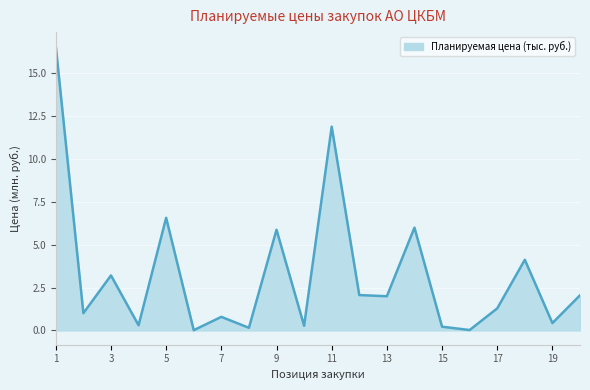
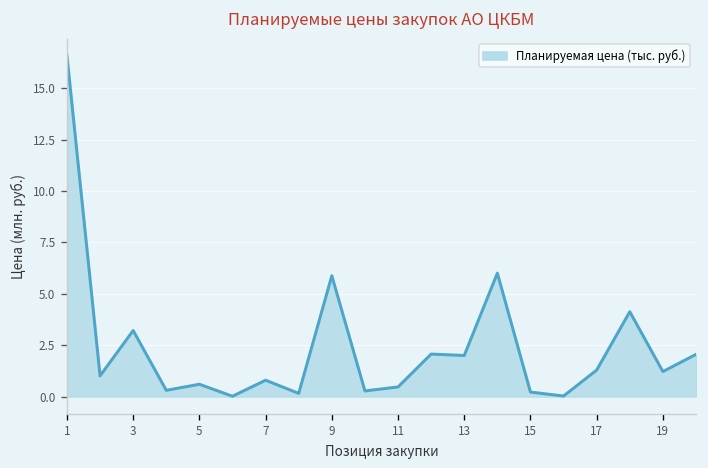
  {
    "1": 16.6,
    "3": 3.2,
-   "5": 6.6,
+   "5": 0.6,
    "7": 0.8,
    "9": 5.9,
-   "11": 11.9,
+   "11": 0.5,
    "13": 2.0,
    "15": 0.2,
    "17": 1.3,
-   "19": 0.4
+   "19": 1.2
  }
